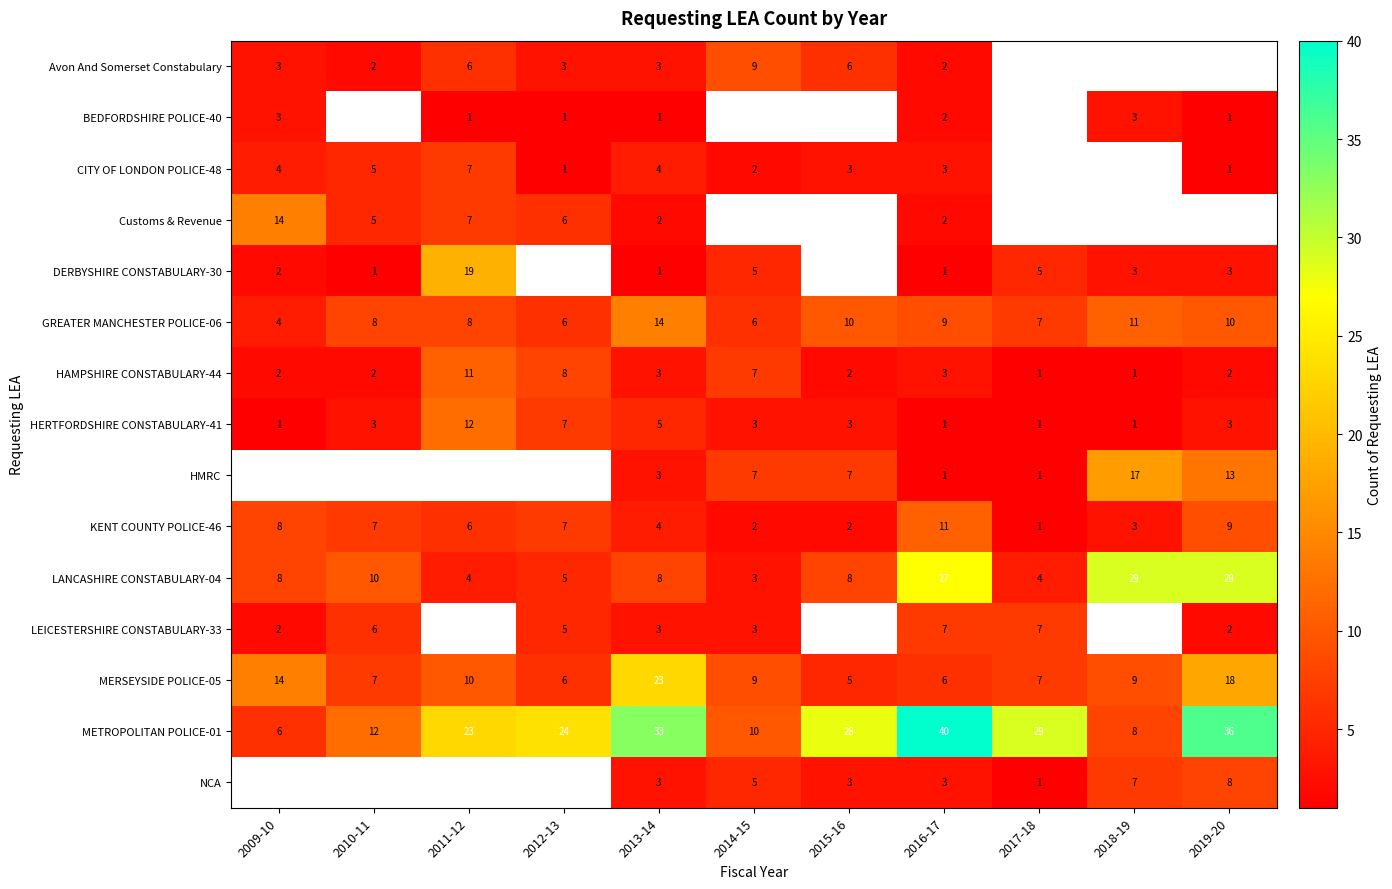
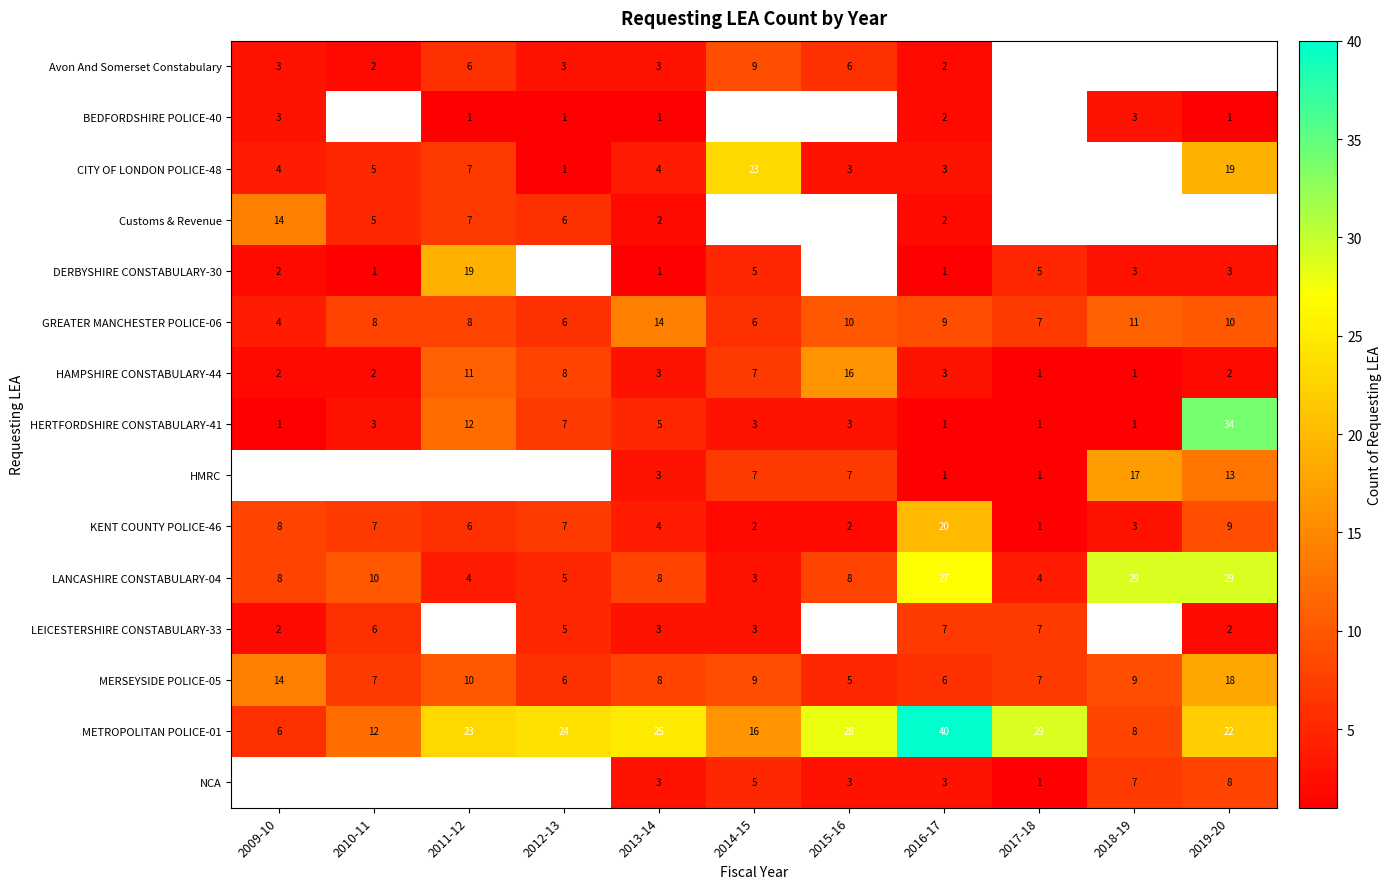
  {
    "Avon And Somerset Constabulary": {
      "2009-10": 3,
      "2010-11": 2,
      "2011-12": 6,
      "2012-13": 3,
      "2013-14": 3,
      "2014-15": 9,
      "2015-16": 6,
      "2016-17": 2
    },
    "BEDFORDSHIRE POLICE-40": {
      "2009-10": 3,
      "2011-12": 1,
      "2012-13": 1,
      "2013-14": 1,
      "2016-17": 2,
      "2018-19": 3,
      "2019-20": 1
    },
    "CITY OF LONDON POLICE-48": {
      "2009-10": 4,
      "2010-11": 5,
      "2011-12": 7,
      "2012-13": 1,
      "2013-14": 4,
-     "2014-15": 2,
+     "2014-15": 23,
      "2015-16": 3,
      "2016-17": 3,
-     "2019-20": 1
+     "2019-20": 19
    },
    "Customs & Revenue": {
      "2009-10": 14,
      "2010-11": 5,
      "2011-12": 7,
      "2012-13": 6,
      "2013-14": 2,
      "2016-17": 2
    },
    "DERBYSHIRE CONSTABULARY-30": {
      "2009-10": 2,
      "2010-11": 1,
      "2011-12": 19,
      "2013-14": 1,
      "2014-15": 5,
      "2016-17": 1,
      "2017-18": 5,
      "2018-19": 3,
      "2019-20": 3
    },
    "GREATER MANCHESTER POLICE-06": {
      "2009-10": 4,
      "2010-11": 8,
      "2011-12": 8,
      "2012-13": 6,
      "2013-14": 14,
      "2014-15": 6,
      "2015-16": 10,
      "2016-17": 9,
      "2017-18": 7,
      "2018-19": 11,
      "2019-20": 10
    },
    "HAMPSHIRE CONSTABULARY-44": {
      "2009-10": 2,
      "2010-11": 2,
      "2011-12": 11,
      "2012-13": 8,
      "2013-14": 3,
      "2014-15": 7,
-     "2015-16": 2,
+     "2015-16": 16,
      "2016-17": 3,
      "2017-18": 1,
      "2018-19": 1,
      "2019-20": 2
    },
    "HERTFORDSHIRE CONSTABULARY-41": {
      "2009-10": 1,
      "2010-11": 3,
      "2011-12": 12,
      "2012-13": 7,
      "2013-14": 5,
      "2014-15": 3,
      "2015-16": 3,
      "2016-17": 1,
      "2017-18": 1,
      "2018-19": 1,
-     "2019-20": 3
+     "2019-20": 34
    },
    "HMRC": {
      "2013-14": 3,
      "2014-15": 7,
      "2015-16": 7,
      "2016-17": 1,
      "2017-18": 1,
      "2018-19": 17,
      "2019-20": 13
    },
    "KENT COUNTY POLICE-46": {
      "2009-10": 8,
      "2010-11": 7,
      "2011-12": 6,
      "2012-13": 7,
      "2013-14": 4,
      "2014-15": 2,
      "2015-16": 2,
-     "2016-17": 11,
+     "2016-17": 20,
      "2017-18": 1,
      "2018-19": 3,
      "2019-20": 9
    },
    "LANCASHIRE CONSTABULARY-04": {
      "2009-10": 8,
      "2010-11": 10,
      "2011-12": 4,
      "2012-13": 5,
      "2013-14": 8,
      "2014-15": 3,
      "2015-16": 8,
      "2016-17": 27,
      "2017-18": 4,
      "2018-19": 29,
      "2019-20": 29
    },
    "LEICESTERSHIRE CONSTABULARY-33": {
      "2009-10": 2,
      "2010-11": 6,
      "2012-13": 5,
      "2013-14": 3,
      "2014-15": 3,
      "2016-17": 7,
      "2017-18": 7,
      "2019-20": 2
    },
    "MERSEYSIDE POLICE-05": {
      "2009-10": 14,
      "2010-11": 7,
      "2011-12": 10,
      "2012-13": 6,
-     "2013-14": 23,
+     "2013-14": 8,
      "2014-15": 9,
      "2015-16": 5,
      "2016-17": 6,
      "2017-18": 7,
      "2018-19": 9,
      "2019-20": 18
    },
    "METROPOLITAN POLICE-01": {
      "2009-10": 6,
      "2010-11": 12,
      "2011-12": 23,
      "2012-13": 24,
-     "2013-14": 33,
-     "2014-15": 10,
+     "2013-14": 25,
+     "2014-15": 16,
      "2015-16": 28,
      "2016-17": 40,
      "2017-18": 29,
      "2018-19": 8,
-     "2019-20": 36
+     "2019-20": 22
    },
    "NCA": {
      "2013-14": 3,
      "2014-15": 5,
      "2015-16": 3,
      "2016-17": 3,
      "2017-18": 1,
      "2018-19": 7,
      "2019-20": 8
    }
  }
